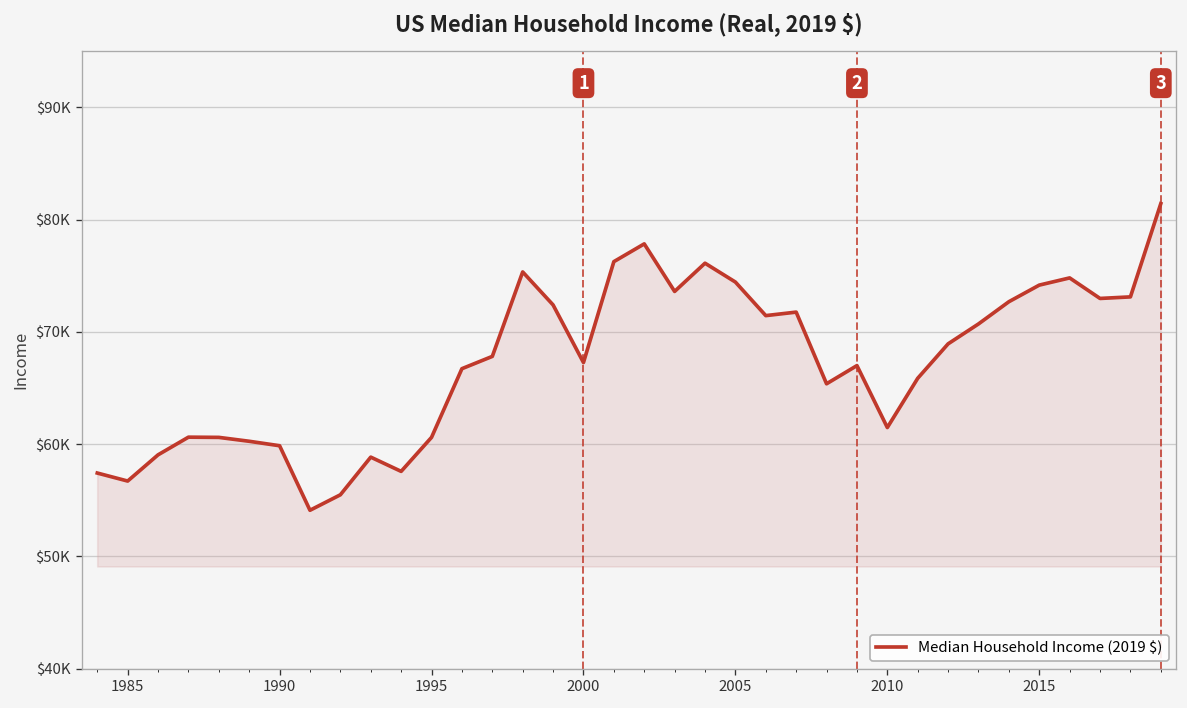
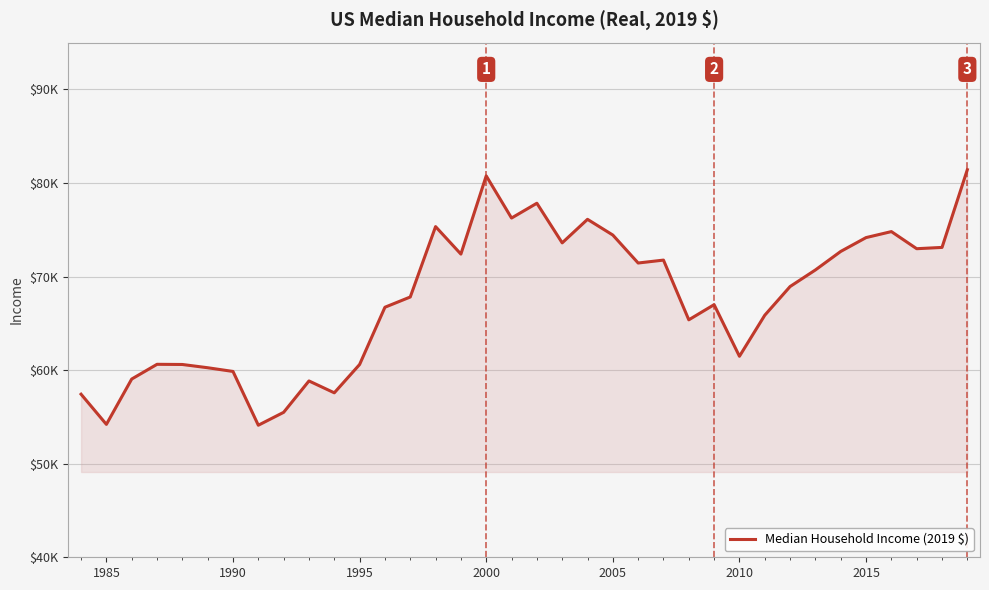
  {
-   "1985": "$57000",
+   "1985": "$54000",
    "1990": "$60000",
    "1995": "$61000",
-   "2000": "$67000",
+   "2000": "$81000",
    "2005": "$74000",
    "2010": "$61000",
    "2015": "$74000"
  }
